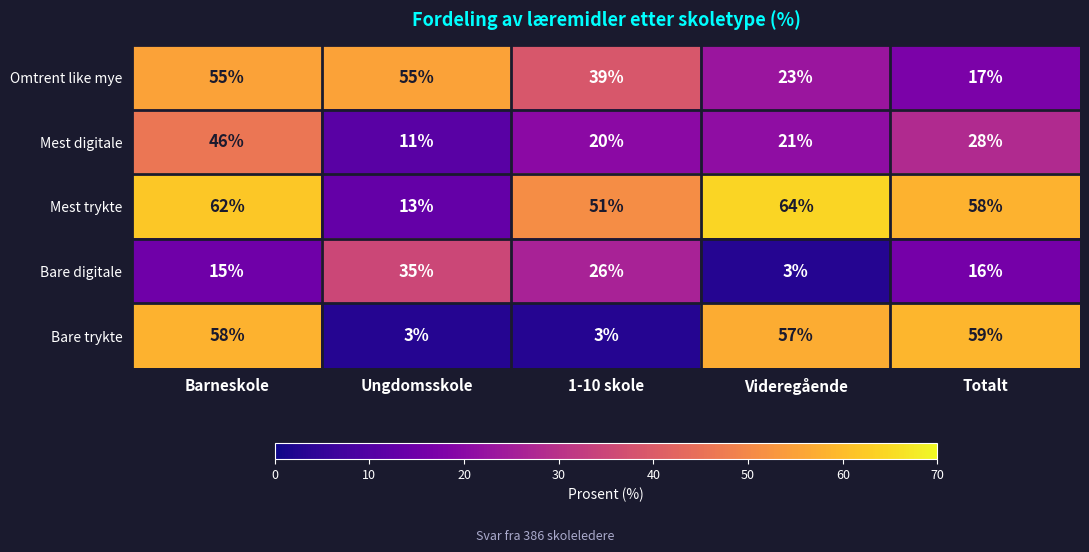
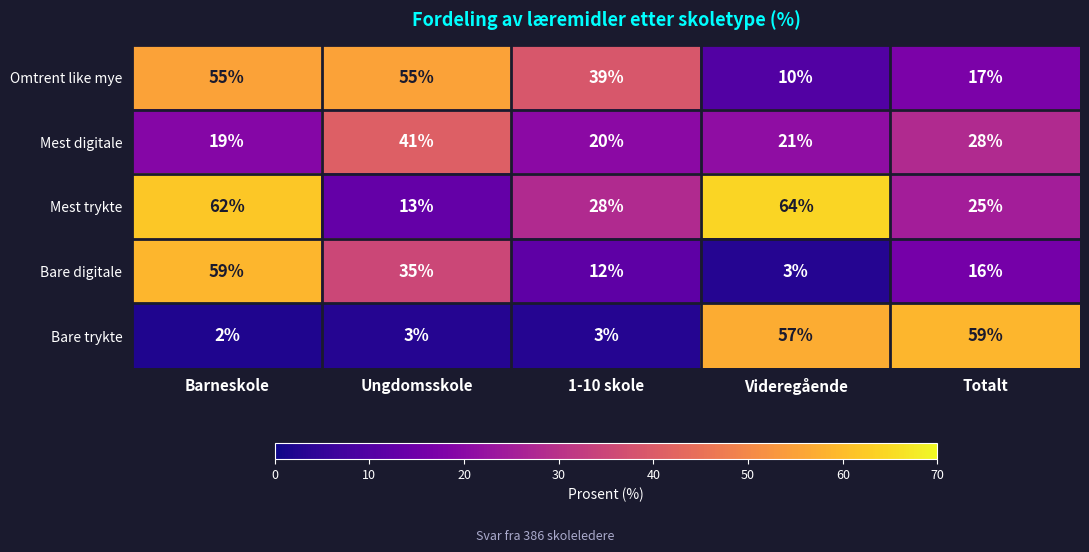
  {
    "Omtrent like mye": {
      "Barneskole": "55%",
      "Ungdomsskole": "55%",
      "1-10 skole": "39%",
-     "Videregående": "23%",
+     "Videregående": "10%",
      "Totalt": "17%"
    },
    "Mest digitale": {
-     "Barneskole": "46%",
-     "Ungdomsskole": "11%",
+     "Barneskole": "19%",
+     "Ungdomsskole": "41%",
      "1-10 skole": "20%",
      "Videregående": "21%",
      "Totalt": "28%"
    },
    "Mest trykte": {
      "Barneskole": "62%",
      "Ungdomsskole": "13%",
-     "1-10 skole": "51%",
+     "1-10 skole": "28%",
      "Videregående": "64%",
-     "Totalt": "58%"
+     "Totalt": "25%"
    },
    "Bare digitale": {
-     "Barneskole": "15%",
+     "Barneskole": "59%",
      "Ungdomsskole": "35%",
-     "1-10 skole": "26%",
+     "1-10 skole": "12%",
      "Videregående": "3%",
      "Totalt": "16%"
    },
    "Bare trykte": {
-     "Barneskole": "58%",
+     "Barneskole": "2%",
      "Ungdomsskole": "3%",
      "1-10 skole": "3%",
      "Videregående": "57%",
      "Totalt": "59%"
    }
  }
